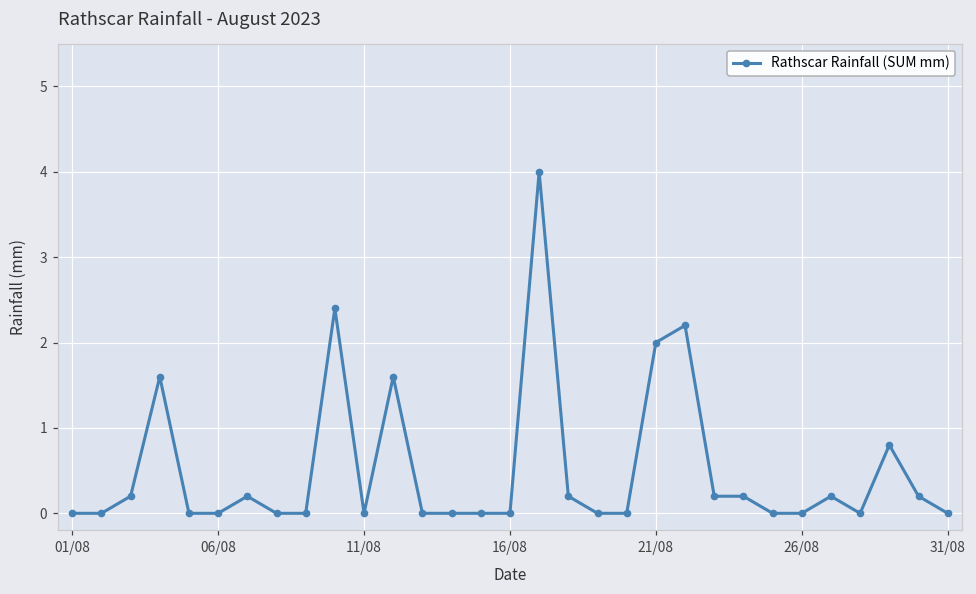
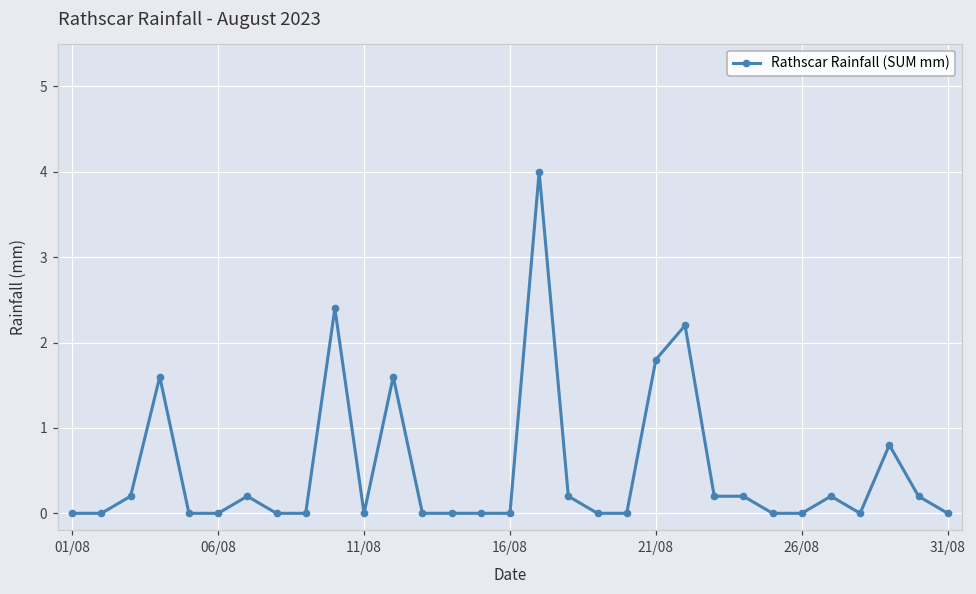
  {
    "01/08": 0.0,
    "06/08": 0.0,
    "11/08": 0.0,
    "16/08": 0.0,
-   "21/08": 2.0,
+   "21/08": 1.8,
    "26/08": 0.0,
    "31/08": 0.0
  }
